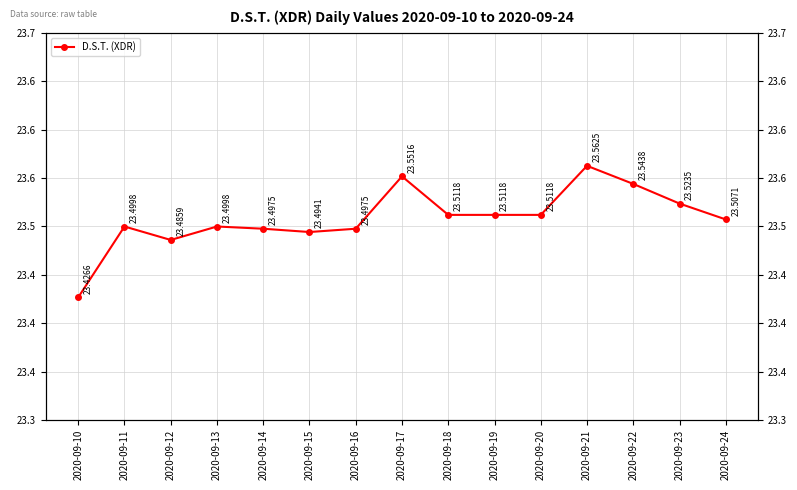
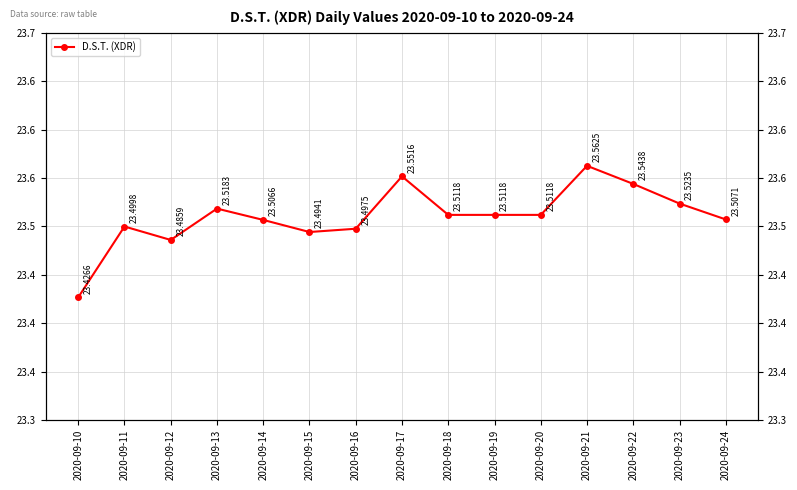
  {
    "2020-09-10": 23.4266,
    "2020-09-11": 23.4998,
    "2020-09-12": 23.4859,
-   "2020-09-13": 23.4998,
-   "2020-09-14": 23.4975,
+   "2020-09-13": 23.5183,
+   "2020-09-14": 23.5066,
    "2020-09-15": 23.4941,
    "2020-09-16": 23.4975,
    "2020-09-17": 23.5516,
    "2020-09-18": 23.5118,
    "2020-09-19": 23.5118,
    "2020-09-20": 23.5118,
    "2020-09-21": 23.5625,
    "2020-09-22": 23.5438,
    "2020-09-23": 23.5235,
    "2020-09-24": 23.5071
  }
